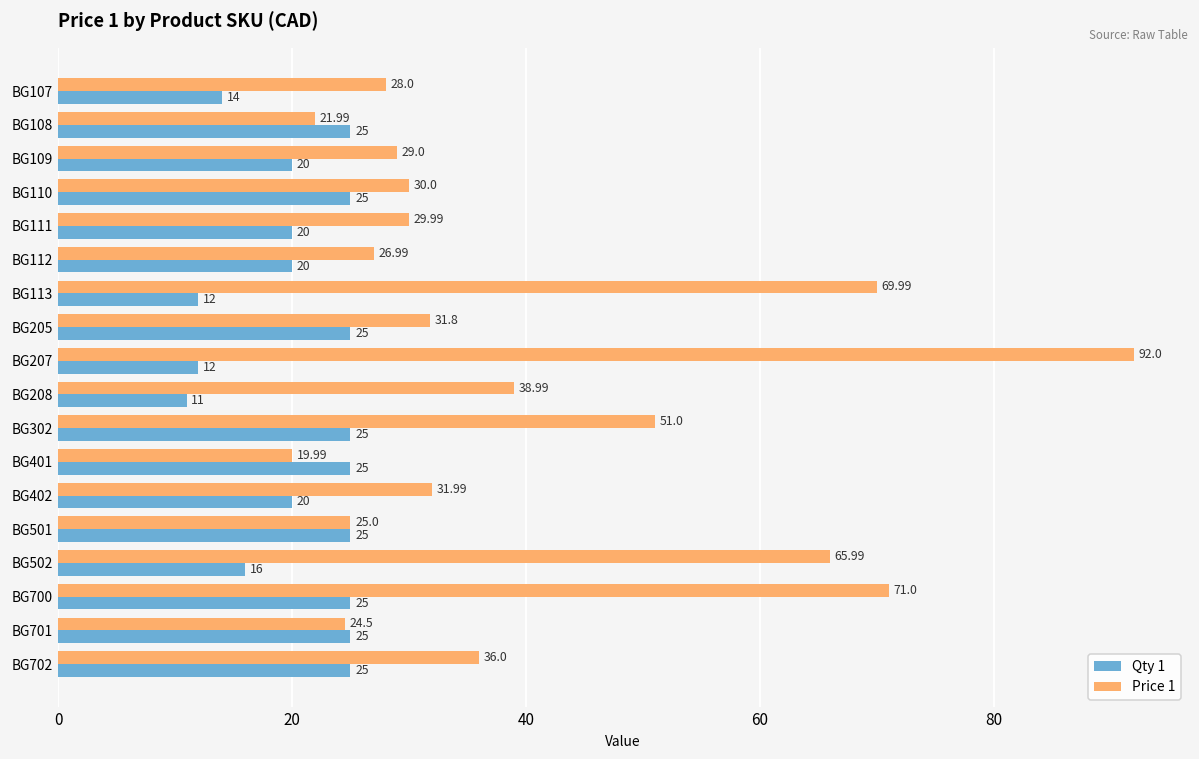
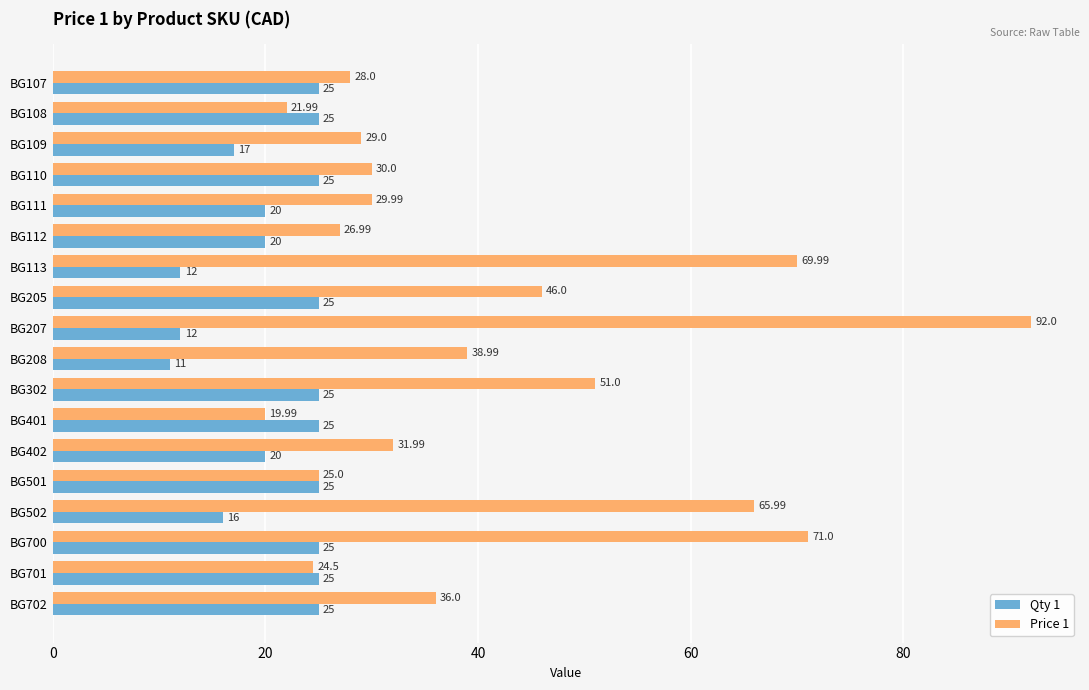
  {
    "Qty 1": {
-     "BG107": 14,
+     "BG107": 25,
      "BG108": 25,
-     "BG109": 20,
+     "BG109": 17,
      "BG110": 25,
      "BG111": 20,
      "BG112": 20,
      "BG113": 12,
      "BG205": 25,
      "BG207": 12,
      "BG208": 11,
      "BG302": 25,
      "BG401": 25,
      "BG402": 20,
      "BG501": 25,
      "BG502": 16,
      "BG700": 25,
      "BG701": 25,
      "BG702": 25
    },
    "Price 1": {
      "BG107": 28.0,
      "BG108": 21.99,
      "BG109": 29.0,
      "BG110": 30.0,
      "BG111": 29.99,
      "BG112": 26.99,
      "BG113": 69.99,
-     "BG205": 31.8,
+     "BG205": 46.0,
      "BG207": 92.0,
      "BG208": 38.99,
      "BG302": 51.0,
      "BG401": 19.99,
      "BG402": 31.99,
      "BG501": 25.0,
      "BG502": 65.99,
      "BG700": 71.0,
      "BG701": 24.5,
      "BG702": 36.0
    }
  }
